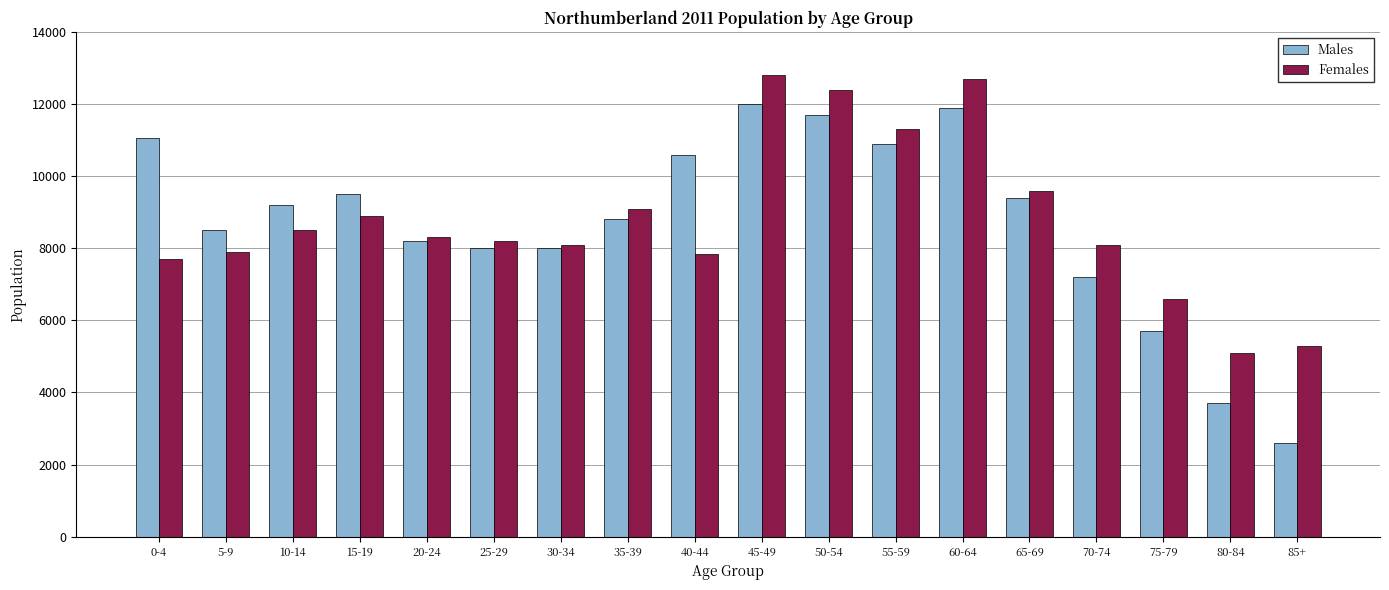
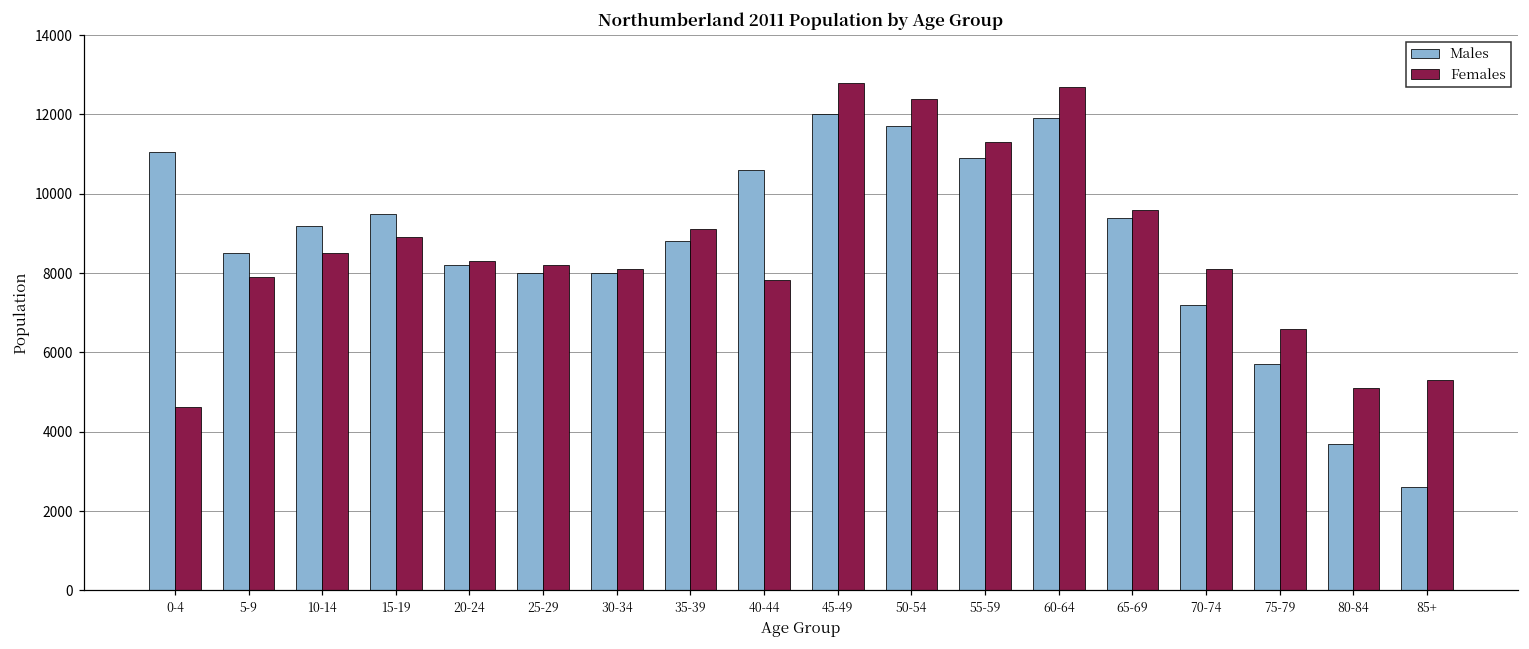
  {
    "Males": {
      "0-4": 11100,
      "5-9": 8500,
      "10-14": 9200,
      "15-19": 9500,
      "20-24": 8200,
      "25-29": 8000,
      "30-34": 8000,
      "35-39": 8800,
      "40-44": 10600,
      "45-49": 12000,
      "50-54": 11700,
      "55-59": 10900,
      "60-64": 11900,
      "65-69": 9400,
      "70-74": 7200,
      "75-79": 5700,
      "80-84": 3700,
      "85+": 2600
    },
    "Females": {
-     "0-4": 7700,
+     "0-4": 4600,
      "5-9": 7900,
      "10-14": 8500,
      "15-19": 8900,
      "20-24": 8300,
      "25-29": 8200,
      "30-34": 8100,
      "35-39": 9100,
      "40-44": 7800,
      "45-49": 12800,
      "50-54": 12400,
      "55-59": 11300,
      "60-64": 12700,
      "65-69": 9600,
      "70-74": 8100,
      "75-79": 6600,
      "80-84": 5100,
      "85+": 5300
    }
  }
